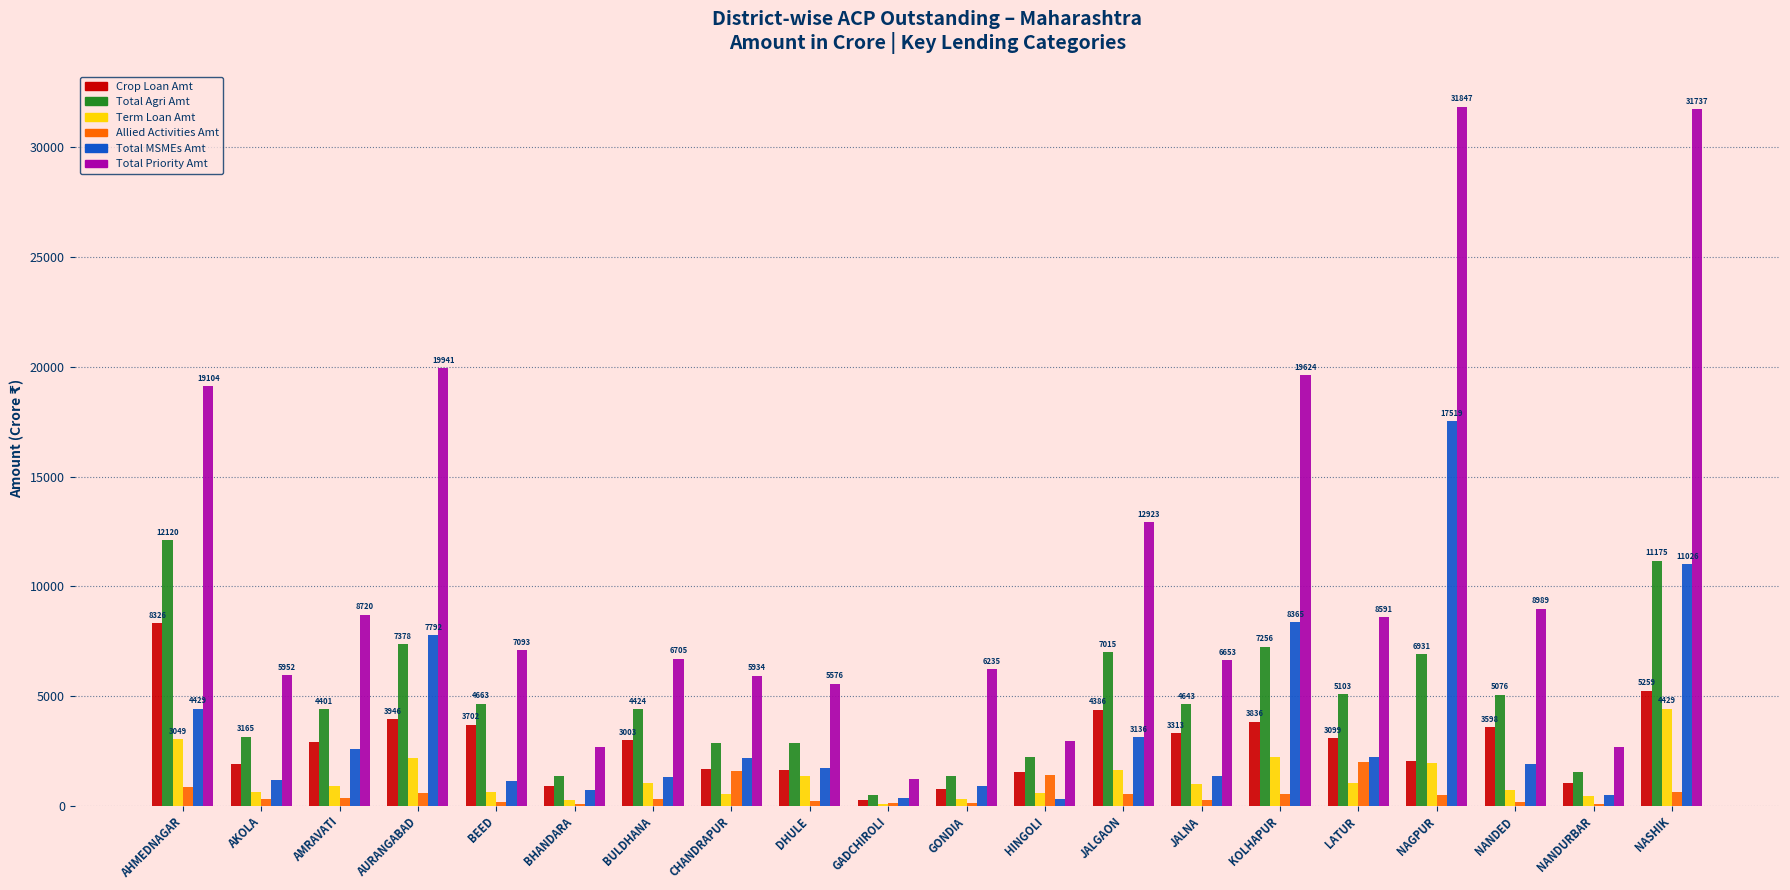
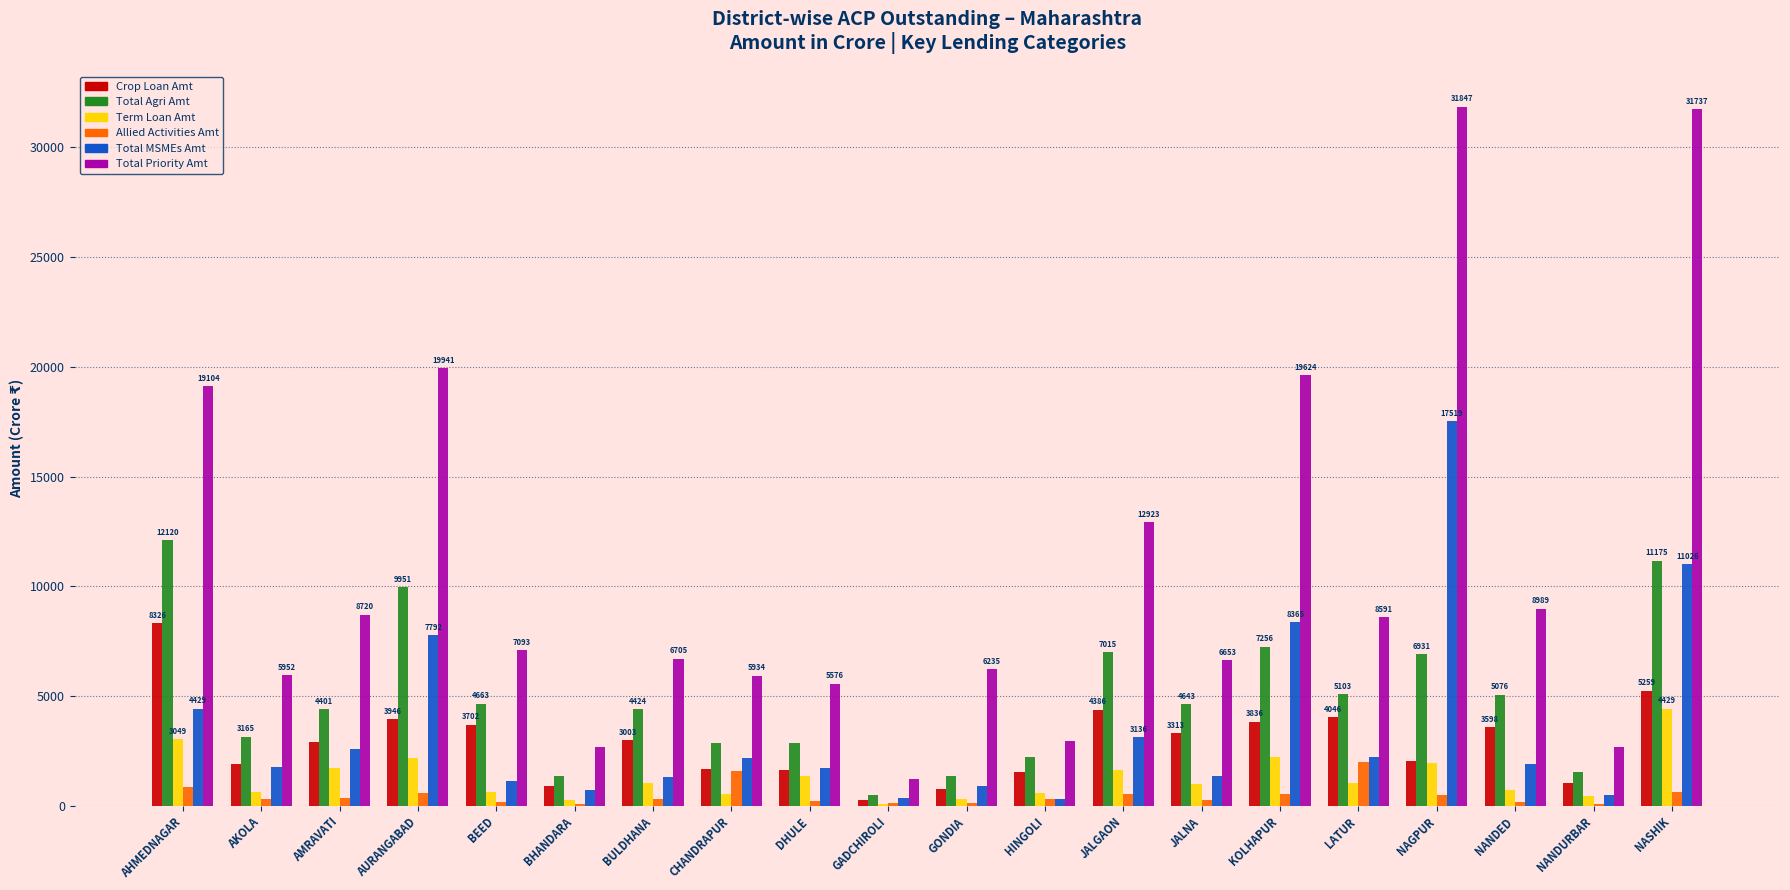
  {
    "Crop Loan Amt": {
      "AHMEDNAGAR": 8326,
      "AURANGABAD": 3946,
      "BEED": 3702,
      "BULDHANA": 3003,
      "JALGAON": 4386,
      "JALNA": 3313,
      "KOLHAPUR": 3836,
-     "LATUR": 3099,
+     "LATUR": 4046,
      "NANDED": 3598,
      "NASHIK": 5259
    },
    "Total Agri Amt": {
      "AHMEDNAGAR": 12120,
      "AKOLA": 3165,
      "AMRAVATI": 4401,
-     "AURANGABAD": 7378,
+     "AURANGABAD": 9951,
      "BEED": 4663,
      "BULDHANA": 4424,
      "JALGAON": 7015,
      "JALNA": 4643,
      "KOLHAPUR": 7256,
      "LATUR": 5103,
      "NAGPUR": 6931,
      "NANDED": 5076,
      "NASHIK": 11175
    },
    "Term Loan Amt": {
      "AKOLA": 600,
-     "AMRAVATI": 900,
+     "AMRAVATI": 1700,
      "AURANGABAD": 2200,
      "BEED": 700,
      "BHANDARA": 300,
      "BULDHANA": 1000,
      "CHANDRAPUR": 500,
      "DHULE": 1400,
      "GONDIA": 300,
      "HINGOLI": 600,
      "JALGAON": 1600,
      "JALNA": 1000,
      "KOLHAPUR": 2200,
      "LATUR": 1100,
      "NAGPUR": 2000,
      "NANDED": 700,
      "NANDURBAR": 400
    },
    "Allied Activities Amt": {
      "AHMEDNAGAR": 900,
      "AKOLA": 300,
      "AMRAVATI": 400,
      "AURANGABAD": 600,
      "BEED": 200,
      "BULDHANA": 300,
      "CHANDRAPUR": 1600,
      "DHULE": 200,
      "GADCHIROLI": 100,
      "GONDIA": 200,
-     "HINGOLI": 1400,
+     "HINGOLI": 300,
      "JALGAON": 600,
      "JALNA": 300,
      "KOLHAPUR": 600,
      "LATUR": 2000,
      "NAGPUR": 500,
      "NANDED": 200,
      "NASHIK": 700
    },
    "Total MSMEs Amt": {
-     "AKOLA": 1200,
+     "AKOLA": 1800,
      "AMRAVATI": 2600,
      "BEED": 1200,
      "BHANDARA": 700,
      "BULDHANA": 1300,
      "CHANDRAPUR": 2200,
      "DHULE": 1700,
      "GADCHIROLI": 300,
      "GONDIA": 900,
      "HINGOLI": 300,
      "JALNA": 1400,
      "LATUR": 2200,
      "NANDED": 1900,
      "NANDURBAR": 500
    },
    "Total Priority Amt": {
      "AHMEDNAGAR": 19104,
      "AKOLA": 5952,
      "AMRAVATI": 8720,
      "AURANGABAD": 19941,
      "BEED": 7093,
      "BULDHANA": 6705,
      "CHANDRAPUR": 5934,
      "DHULE": 5576,
      "GONDIA": 6235,
      "JALGAON": 12923,
      "JALNA": 6653,
      "KOLHAPUR": 19624,
      "LATUR": 8591,
      "NAGPUR": 31847,
      "NANDED": 8989,
      "NASHIK": 31737
    }
  }
